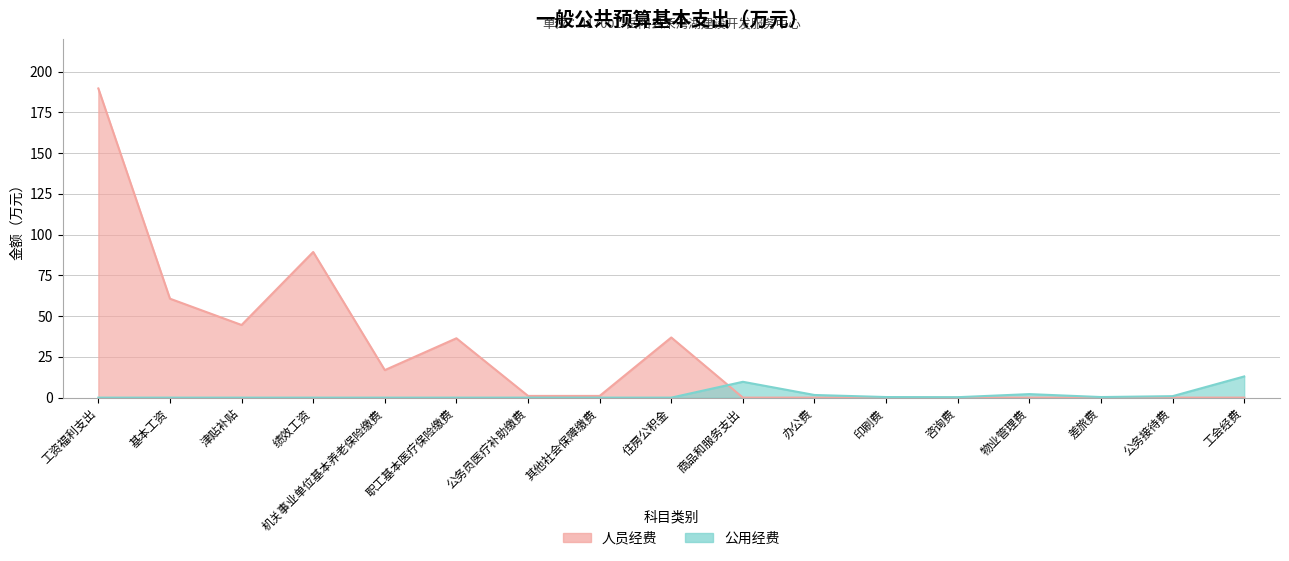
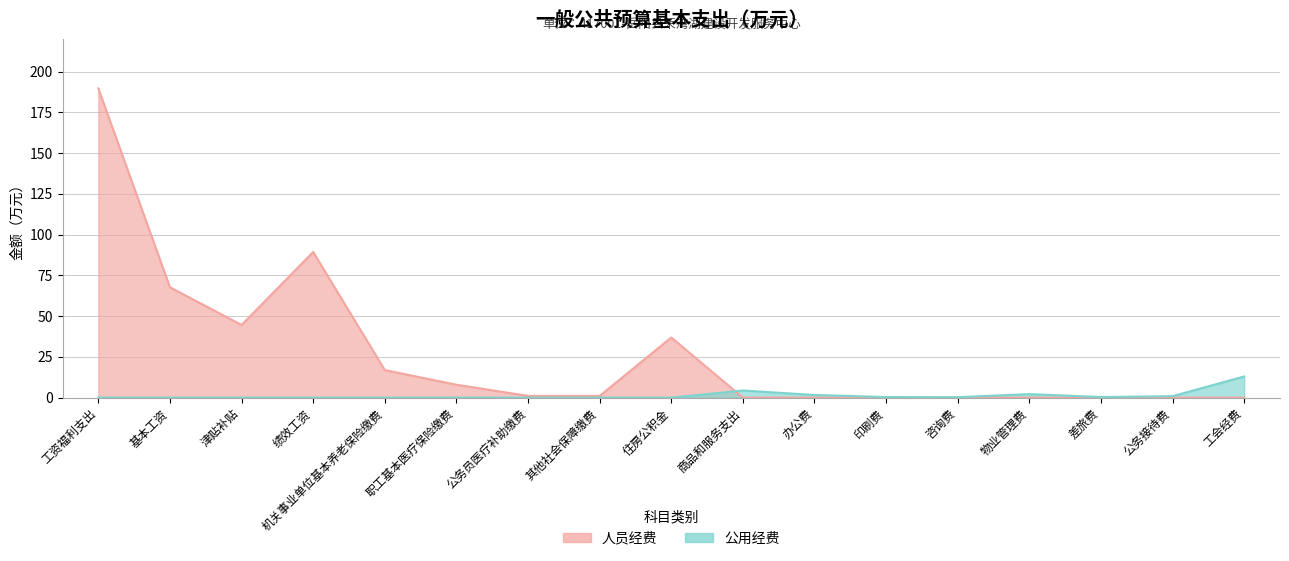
  {
    "人员经费": {
      "工资福利支出": 190,
-     "基本工资": 61,
+     "基本工资": 68,
      "津贴补贴": 45,
      "绩效工资": 89,
      "机关事业单位基本养老保险缴费": 17,
-     "职工基本医疗保险缴费": 36,
+     "职工基本医疗保险缴费": 8,
      "住房公积金": 37,
      "商品和服务支出": 0,
      "办公费": 0,
      "物业管理费": 0,
      "工会经费": 0
    },
    "公用经费": {
      "工资福利支出": 0,
      "基本工资": 0,
      "津贴补贴": 0,
      "绩效工资": 0,
      "机关事业单位基本养老保险缴费": 0,
      "职工基本医疗保险缴费": 0,
      "住房公积金": 0,
-     "商品和服务支出": 10,
+     "商品和服务支出": 4,
      "办公费": 2,
      "物业管理费": 2,
      "工会经费": 13
    }
  }
